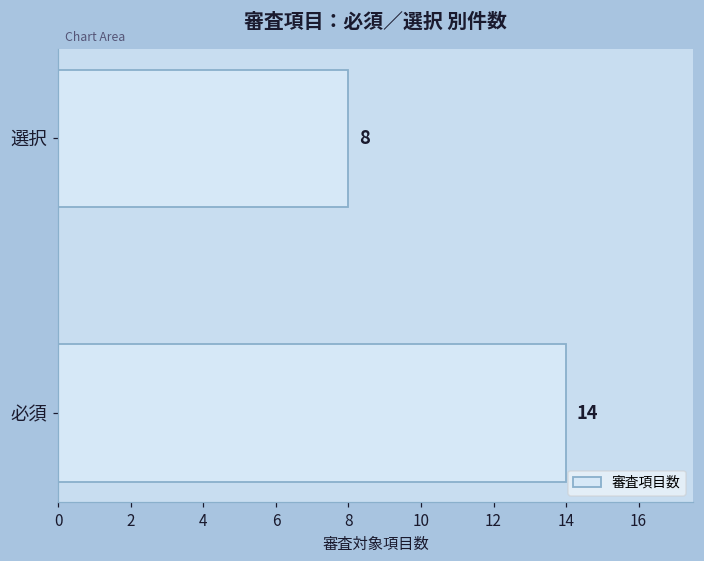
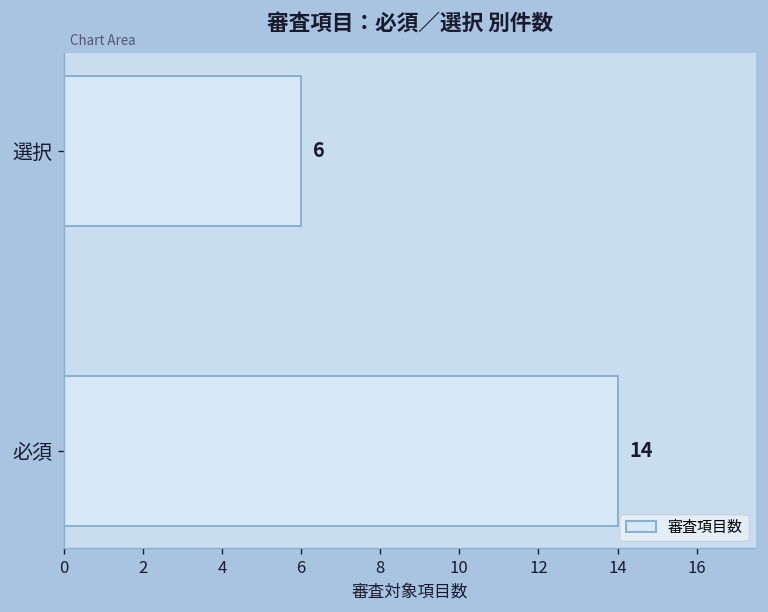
  {
-   "選択": 8,
+   "選択": 6,
    "必須": 14
  }
